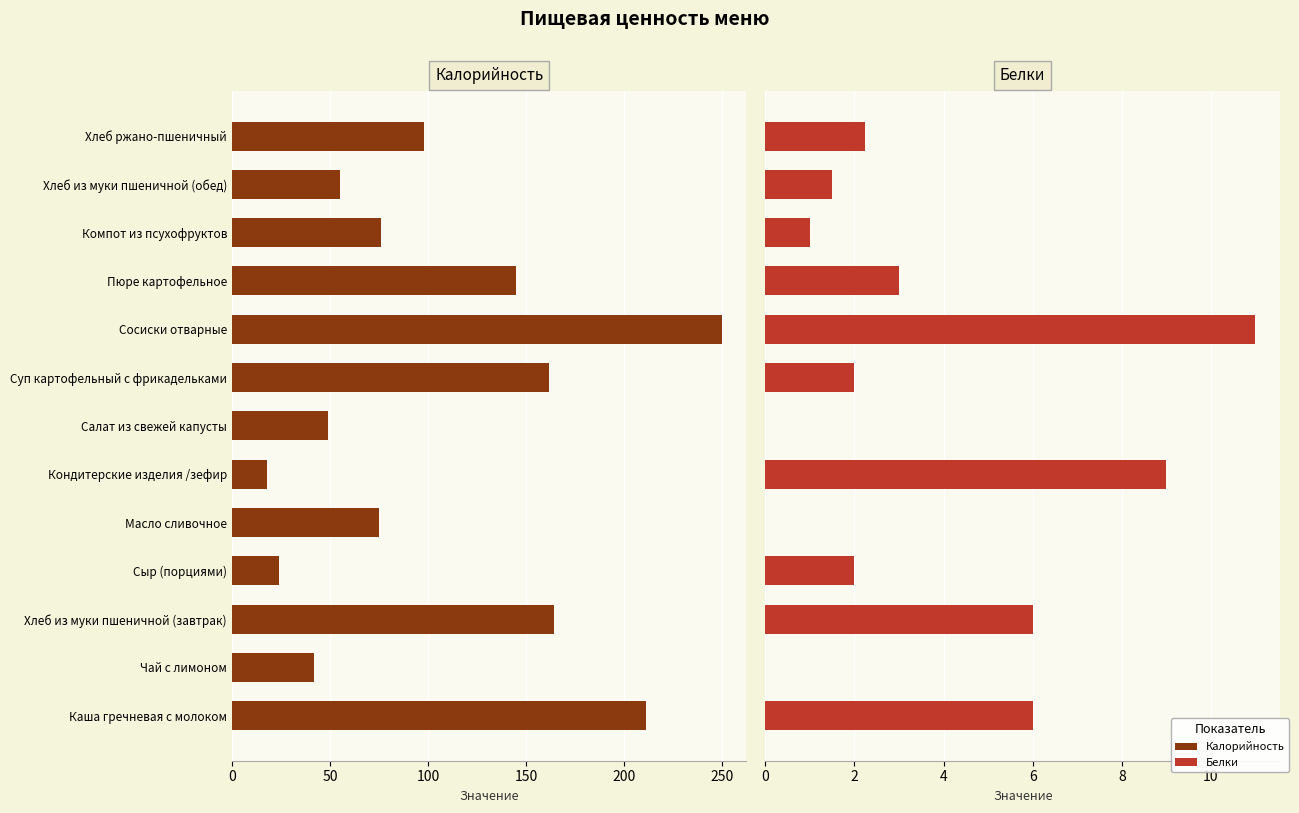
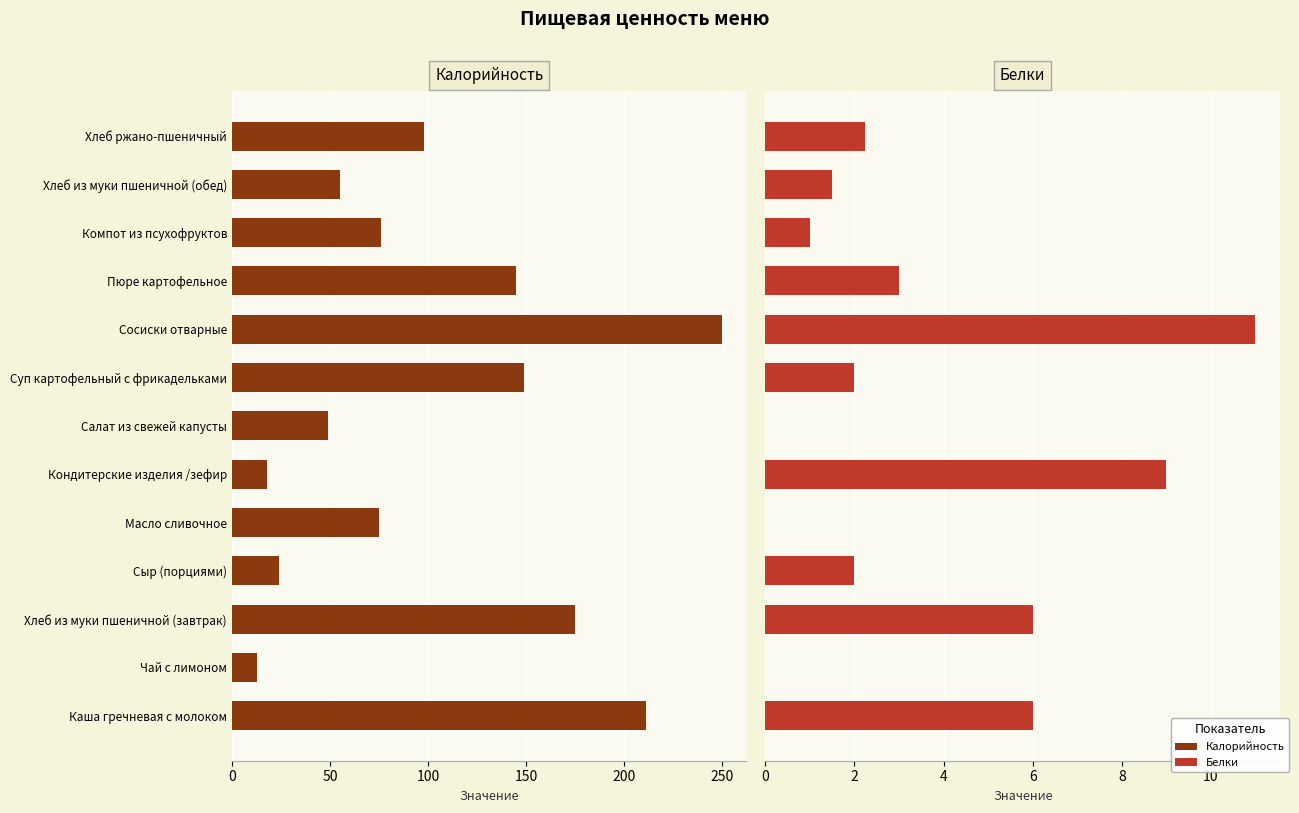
  {
    "Калорийность": {
      "Хлеб ржано-пшеничный": 98,
      "Хлеб из муки пшеничной (обед)": 55,
      "Компот из псухофруктов": 76,
      "Пюре картофельное": 145,
      "Сосиски отварные": 250,
-     "Суп картофельный с фрикадельками": 162,
+     "Суп картофельный с фрикадельками": 149,
      "Салат из свежей капусты": 49,
      "Кондитерские изделия /зефир": 18,
      "Масло сливочное": 75,
      "Сыр (порциями)": 24,
-     "Хлеб из муки пшеничной (завтрак)": 164,
-     "Чай с лимоном": 42,
+     "Хлеб из муки пшеничной (завтрак)": 175,
+     "Чай с лимоном": 13,
      "Каша гречневая с молоком": 211
    }
  }
